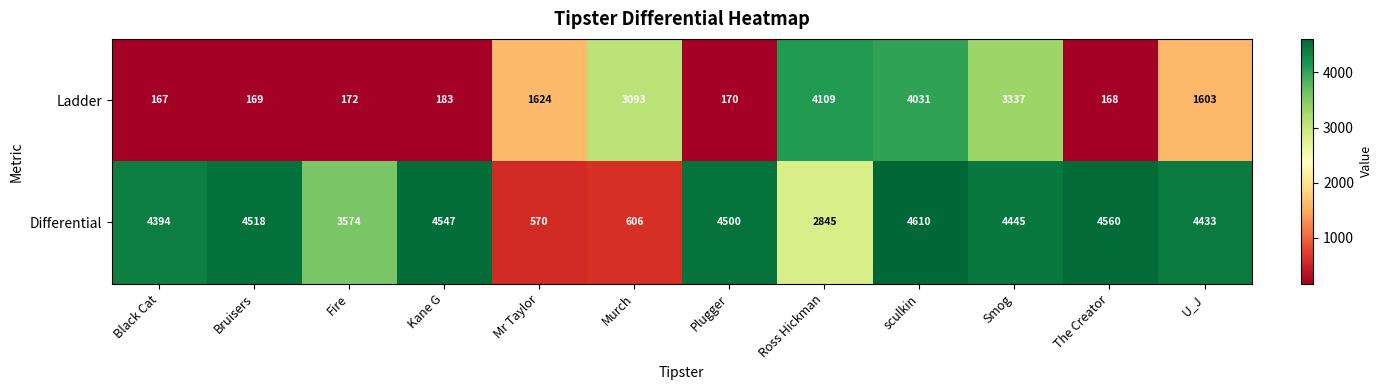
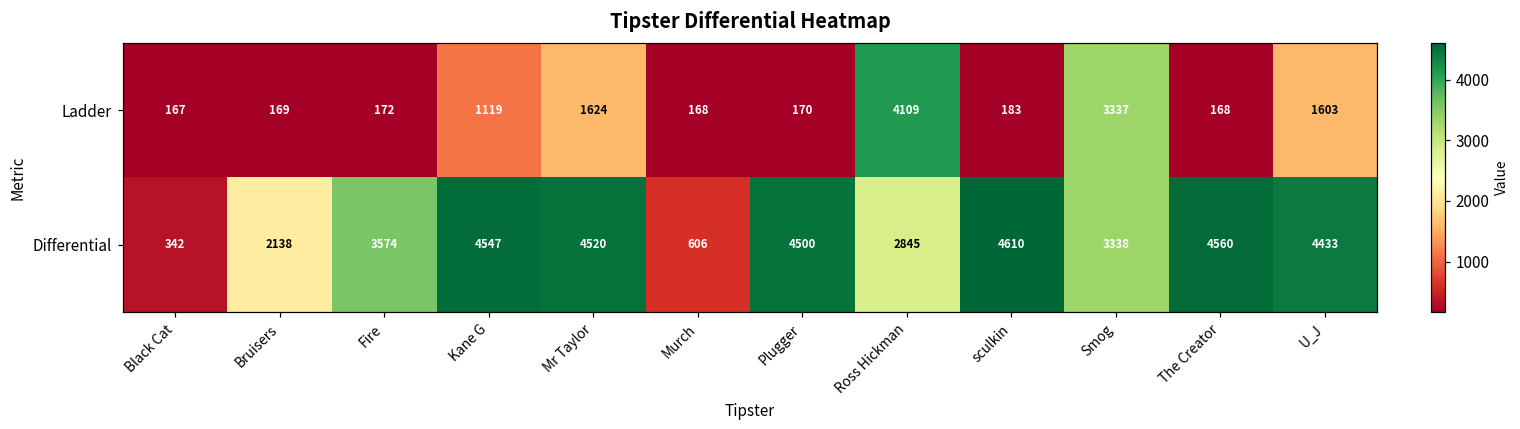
  {
    "Ladder": {
      "Black Cat": 167,
      "Bruisers": 169,
      "Fire": 172,
-     "Kane G": 183,
+     "Kane G": 1119,
      "Mr Taylor": 1624,
-     "Murch": 3093,
+     "Murch": 168,
      "Plugger": 170,
      "Ross Hickman": 4109,
-     "sculkin": 4031,
+     "sculkin": 183,
      "Smog": 3337,
      "The Creator": 168,
      "U_J": 1603
    },
    "Differential": {
-     "Black Cat": 4394,
-     "Bruisers": 4518,
+     "Black Cat": 342,
+     "Bruisers": 2138,
      "Fire": 3574,
      "Kane G": 4547,
-     "Mr Taylor": 570,
+     "Mr Taylor": 4520,
      "Murch": 606,
      "Plugger": 4500,
      "Ross Hickman": 2845,
      "sculkin": 4610,
-     "Smog": 4445,
+     "Smog": 3338,
      "The Creator": 4560,
      "U_J": 4433
    }
  }
